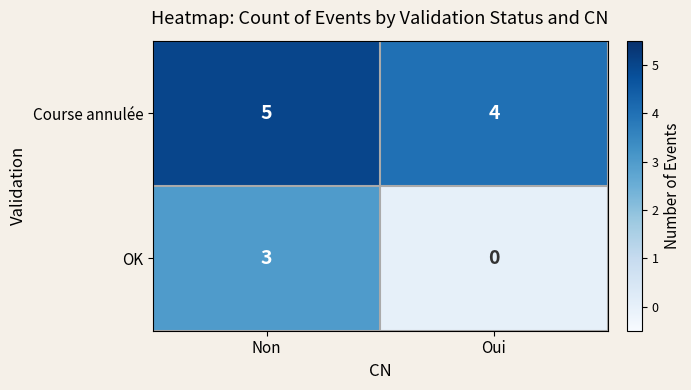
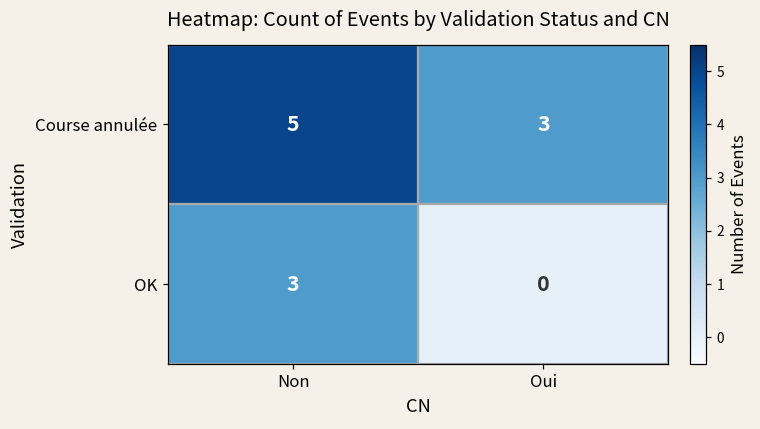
  {
    "Course annulée": {
      "Non": 5,
-     "Oui": 4
+     "Oui": 3
    },
    "OK": {
      "Non": 3,
      "Oui": 0
    }
  }
